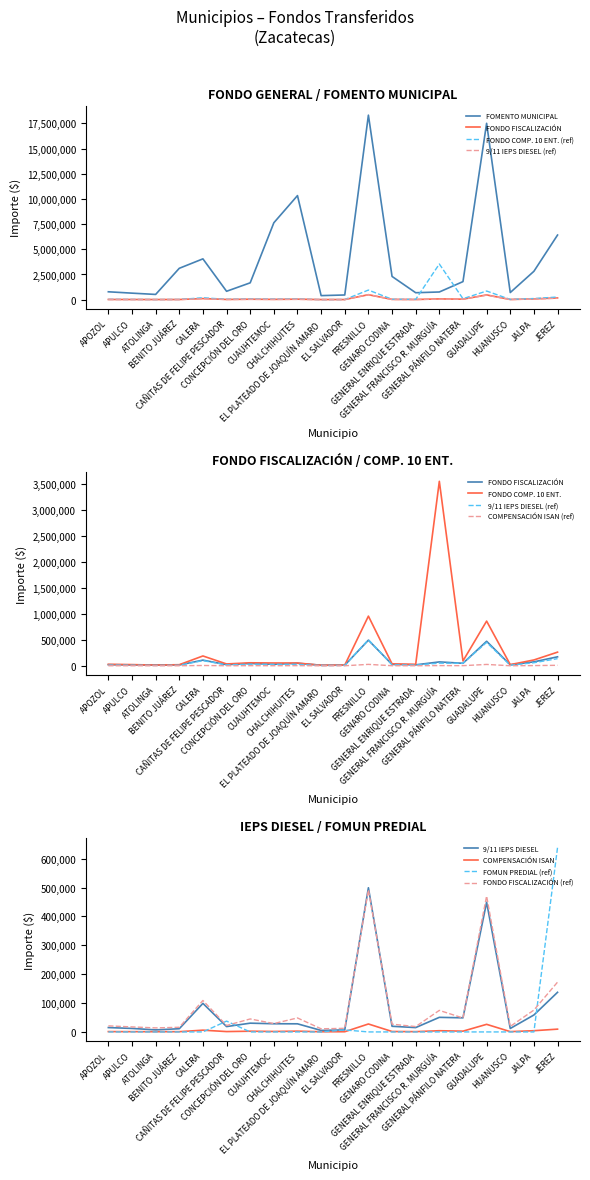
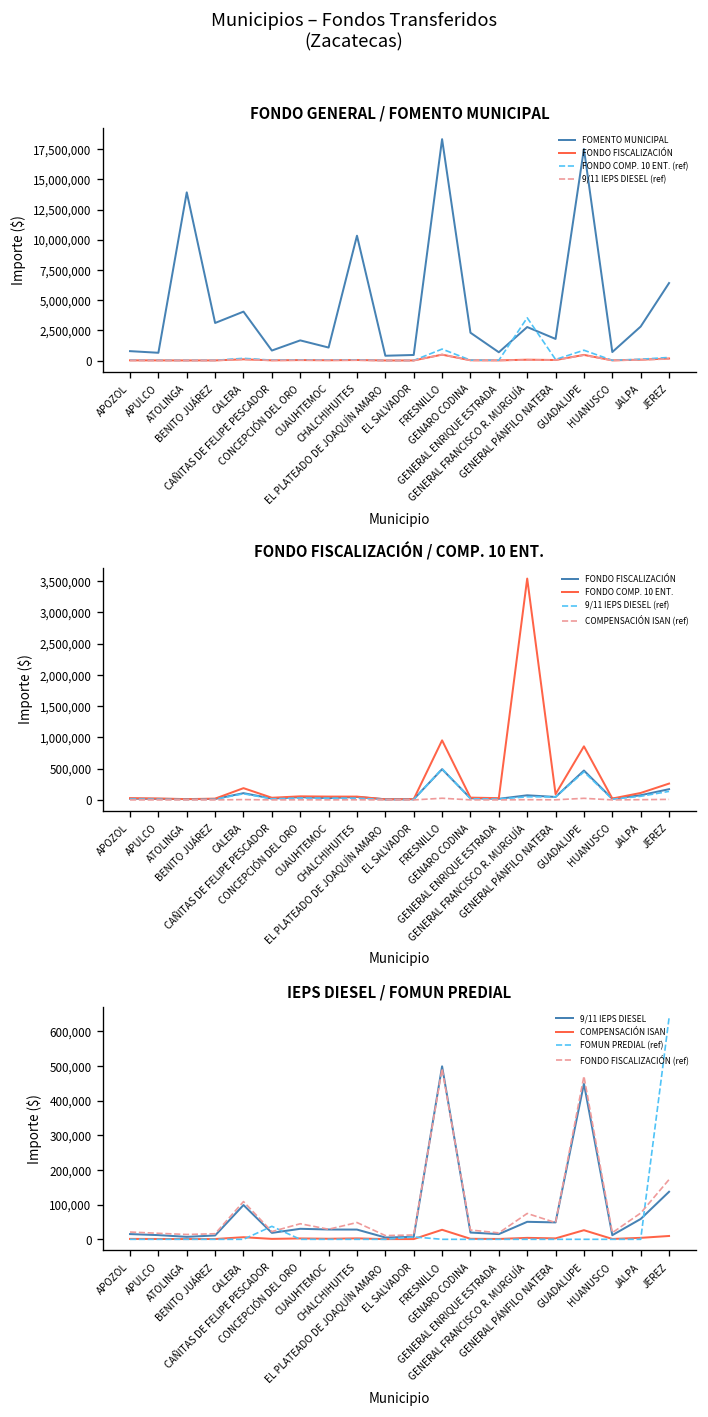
  {
    "FONDO GENERAL / FOMENTO MUNICIPAL": {
      "FOMENTO MUNICIPAL": {
        "APOZOL": "800,000",
        "APULCO": "600,000",
-       "ATOLINGA": "500,000",
+       "ATOLINGA": "13,900,000",
        "BENITO JUÁREZ": "3,100,000",
        "CALERA": "4,100,000",
        "CAÑITAS DE FELIPE PESCADOR": "800,000",
        "CONCEPCIÓN DEL ORO": "1,700,000",
-       "CUAUHTEMOC": "7,600,000",
+       "CUAUHTEMOC": "1,100,000",
        "CHALCHIHUITES": "10,300,000",
        "EL PLATEADO DE JOAQUÍN AMARO": "400,000",
        "EL SALVADOR": "500,000",
        "FRESNILLO": "18,300,000",
        "GENARO CODINA": "2,300,000",
        "GENERAL ENRIQUE ESTRADA": "700,000",
-       "GENERAL FRANCISCO R. MURGUÍA": "800,000",
+       "GENERAL FRANCISCO R. MURGUÍA": "2,800,000",
        "GENERAL PÁNFILO NATERA": "1,800,000",
        "GUADALUPE": "17,500,000",
        "HUANUSCO": "700,000",
        "JALPA": "2,800,000",
        "JEREZ": "6,400,000"
      },
      "FONDO COMP. 10 ENT. (ref)": {
        "FRESNILLO": "1,000,000",
        "GENERAL FRANCISCO R. MURGUÍA": "3,500,000",
        "GUADALUPE": "900,000"
      }
    },
    "FONDO FISCALIZACIÓN / COMP. 10 ENT.": {
      "FONDO COMP. 10 ENT.": {
        "CALERA": "200,000",
        "FRESNILLO": "1,000,000",
        "GENERAL FRANCISCO R. MURGUÍA": "3,500,000",
        "GUADALUPE": "900,000",
        "JEREZ": "300,000"
      },
      "COMPENSACIÓN ISAN (ref)": {
        "CALERA": "0",
        "FRESNILLO": "0",
        "GUADALUPE": "0",
        "JALPA": "0",
        "JEREZ": "0"
      }
    },
    "IEPS DIESEL / FOMUN PREDIAL": {
      "9/11 IEPS DIESEL": {
        "CALERA": "100,000",
        "CONCEPCIÓN DEL ORO": "30,000",
        "CHALCHIHUITES": "30,000",
        "GENERAL FRANCISCO R. MURGUÍA": "50,000",
        "GUADALUPE": "450,000",
        "JALPA": "60,000",
        "JEREZ": "140,000"
      },
      "COMPENSACIÓN ISAN": {
        "CAÑITAS DE FELIPE PESCADOR": "0",
        "FRESNILLO": "30,000",
        "GUADALUPE": "30,000",
        "JEREZ": "10,000"
      },
      "FOMUN PREDIAL (ref)": {
        "CAÑITAS DE FELIPE PESCADOR": "40,000",
        "FRESNILLO": "0",
        "GUADALUPE": "0",
        "JEREZ": "640,000"
      },
      "FONDO FISCALIZACIÓN (ref)": {
        "CALERA": "110,000",
        "CONCEPCIÓN DEL ORO": "40,000",
        "CHALCHIHUITES": "50,000",
        "GENERAL FRANCISCO R. MURGUÍA": "70,000",
        "GUADALUPE": "470,000",
        "JALPA": "80,000",
        "JEREZ": "170,000"
      }
    }
  }
